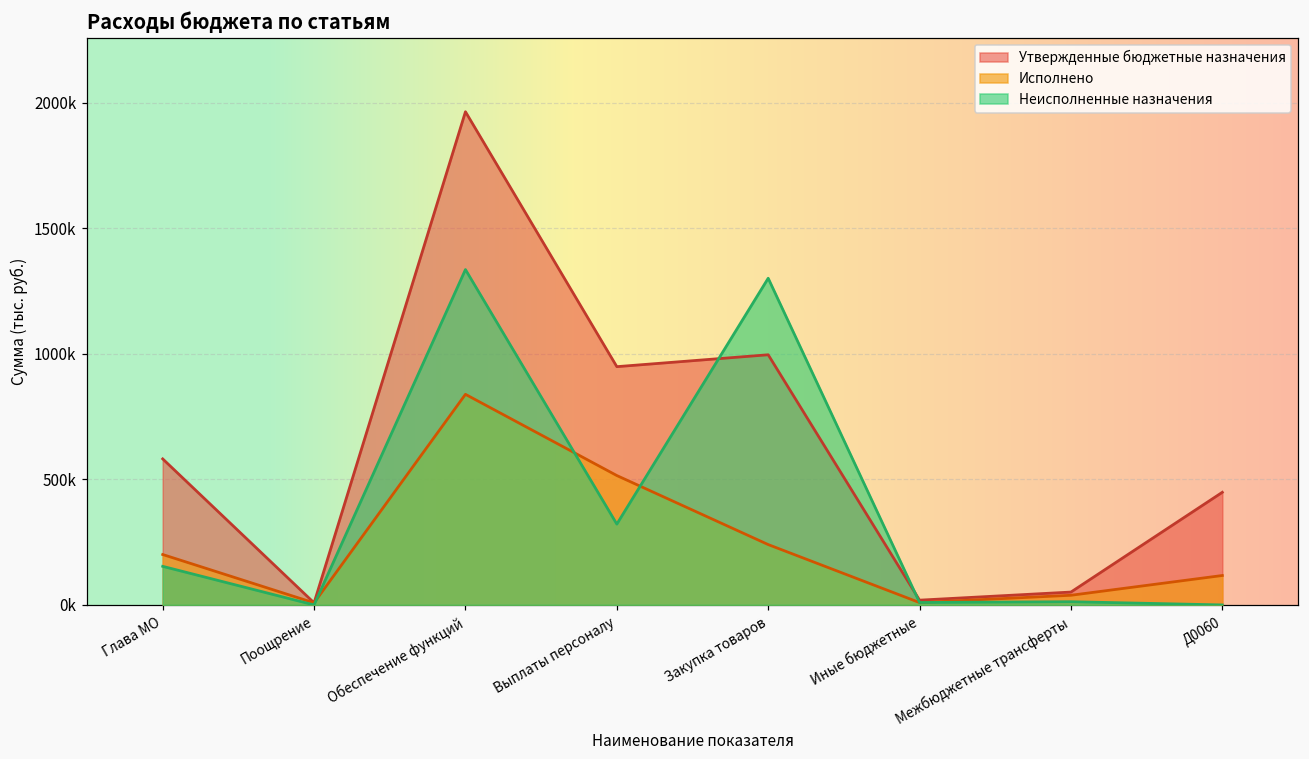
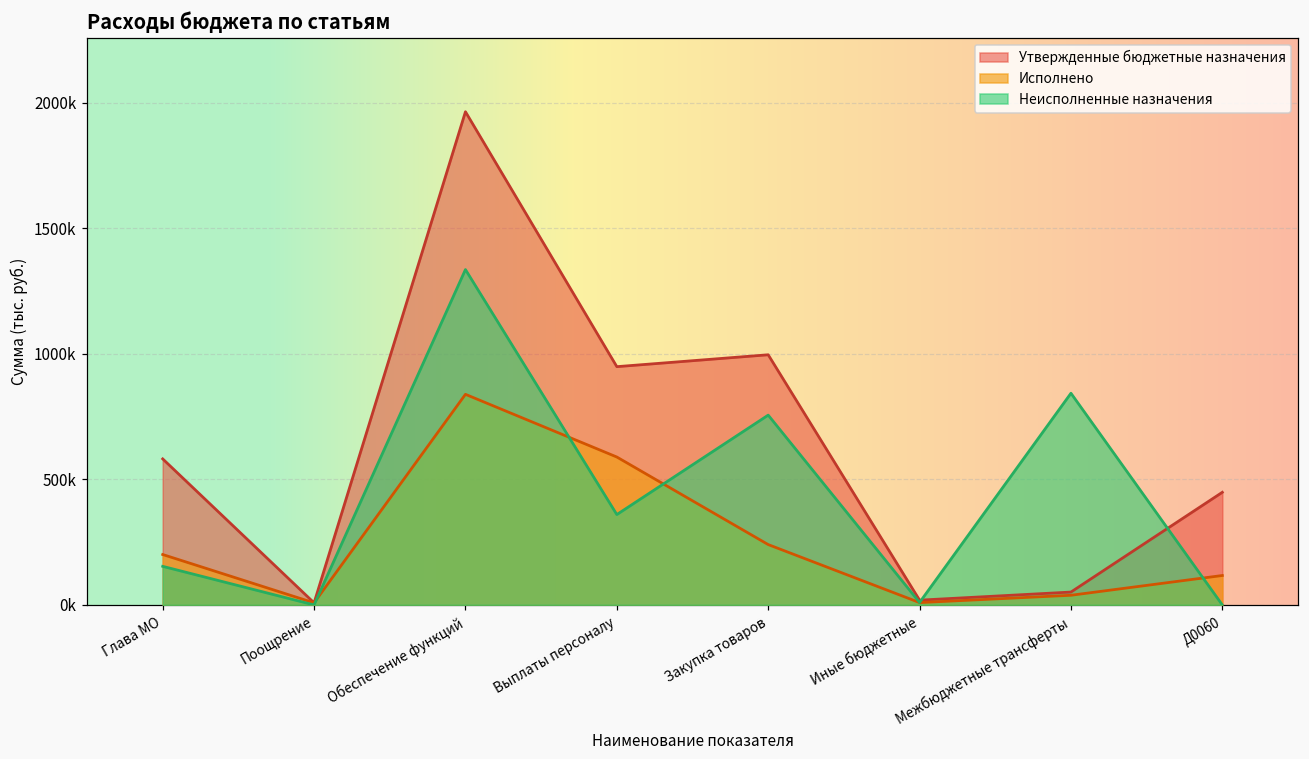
  {
    "Утвержденные бюджетные назначения": {
      "Глава МО": 580000,
      "Обеспечение функций": 1960000,
      "Выплаты персоналу": 950000,
      "Закупка товаров": 1000000,
      "Межбюджетные трансферты": 50000,
      "Д0060": 450000
    },
    "Исполнено": {
      "Глава МО": 200000,
      "Обеспечение функций": 840000,
-     "Выплаты персоналу": 520000,
+     "Выплаты персоналу": 590000,
      "Закупка товаров": 240000,
      "Межбюджетные трансферты": 40000,
      "Д0060": 120000
    },
    "Неисполненные назначения": {
      "Глава МО": 150000,
      "Обеспечение функций": 1340000,
-     "Выплаты персоналу": 320000,
-     "Закупка товаров": 1300000,
-     "Межбюджетные трансферты": 10000,
+     "Выплаты персоналу": 360000,
+     "Закупка товаров": 760000,
+     "Межбюджетные трансферты": 840000,
      "Д0060": 0
    }
  }
